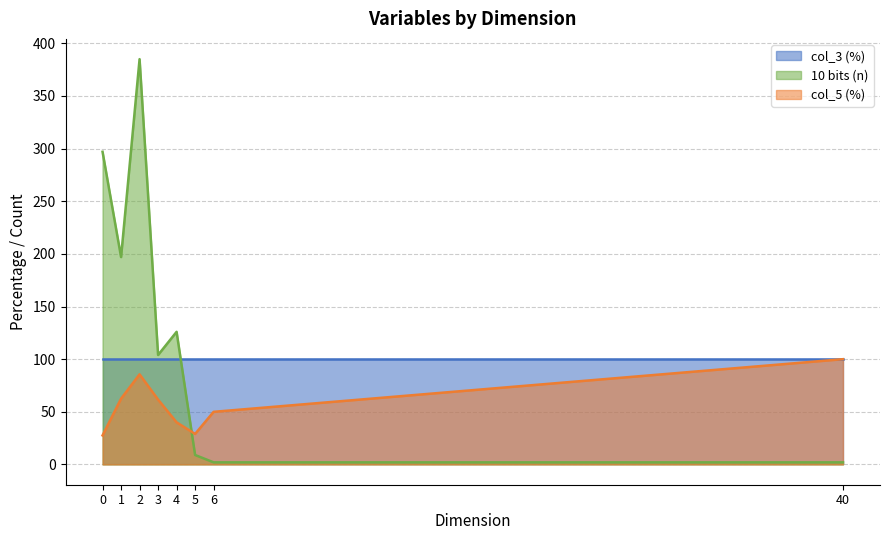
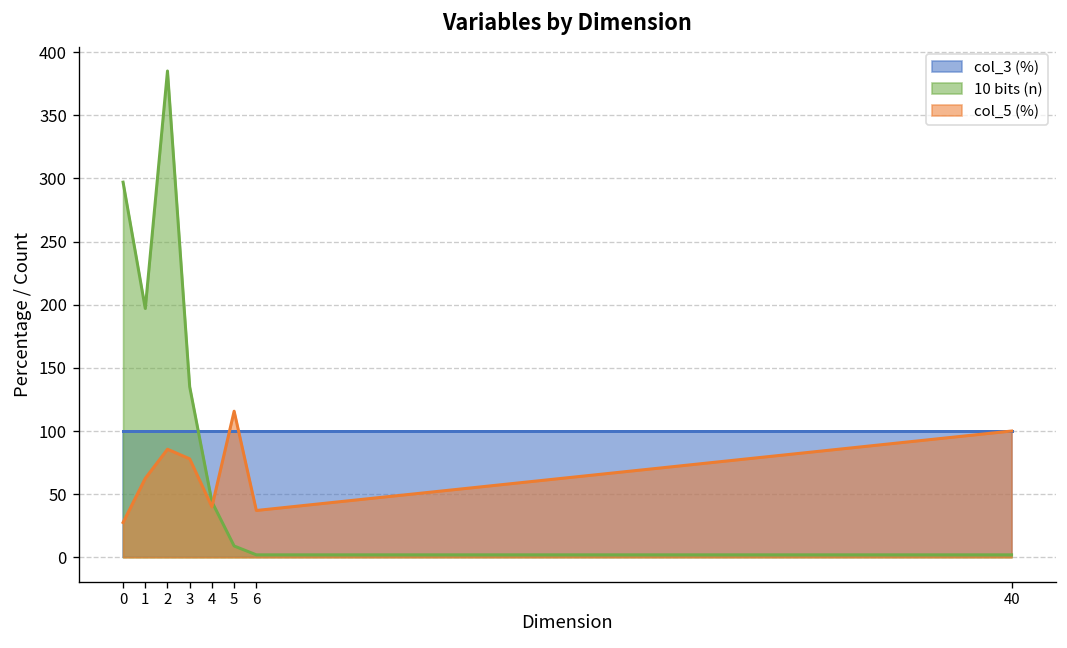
  {
    "col_3 (%)": {
      "0": 100,
      "1": 100,
      "2": 100,
      "3": 100,
      "4": 100,
      "5": 100,
      "6": 100
    },
    "10 bits (n)": {
      "0": 297,
      "1": 197,
      "2": 385,
-     "3": 104,
-     "4": 126,
+     "3": 135,
+     "4": 44,
      "5": 9,
      "6": 2,
      "40": 2
    },
    "col_5 (%)": {
      "0": 28,
      "1": 63,
      "2": 86,
-     "3": 62,
+     "3": 78,
      "4": 40,
-     "5": 29,
-     "6": 50
+     "5": 116,
+     "6": 37
    }
  }
